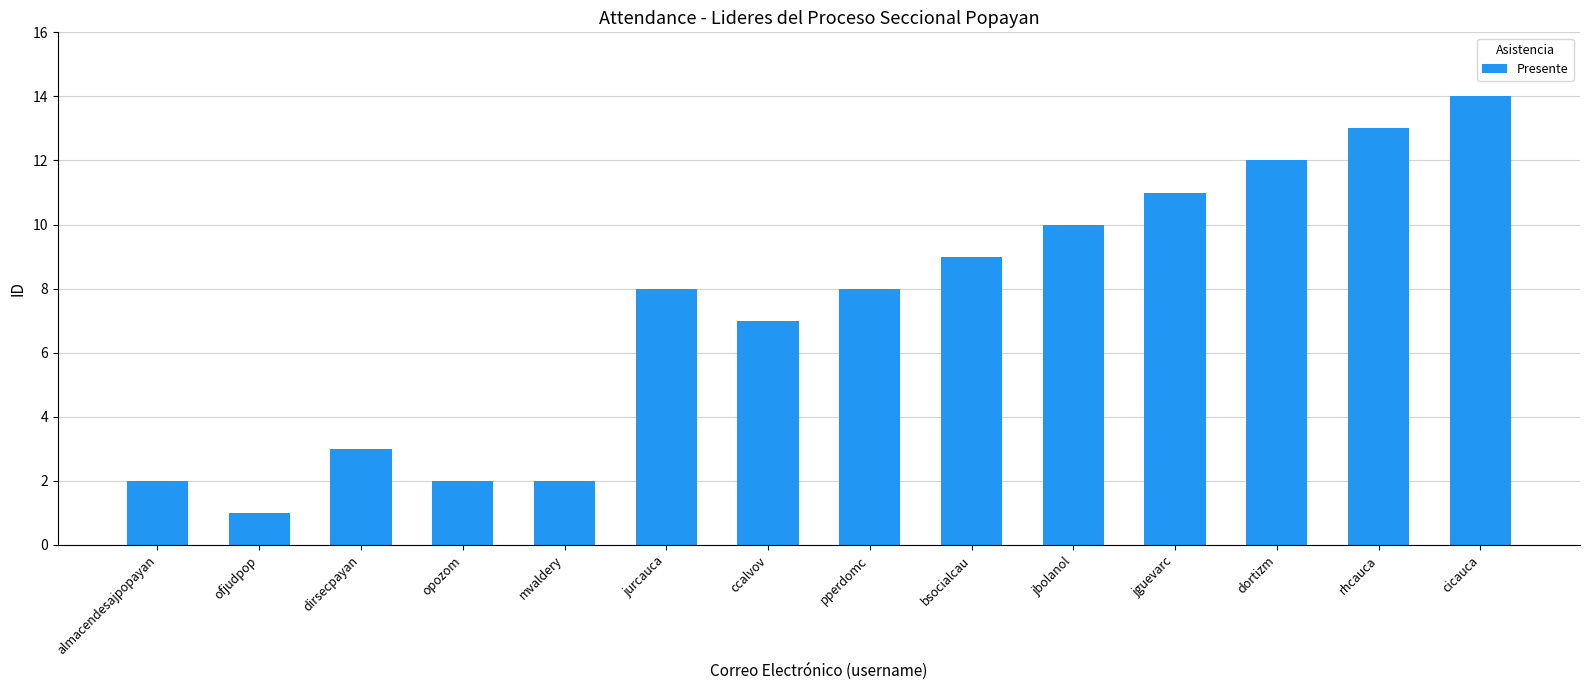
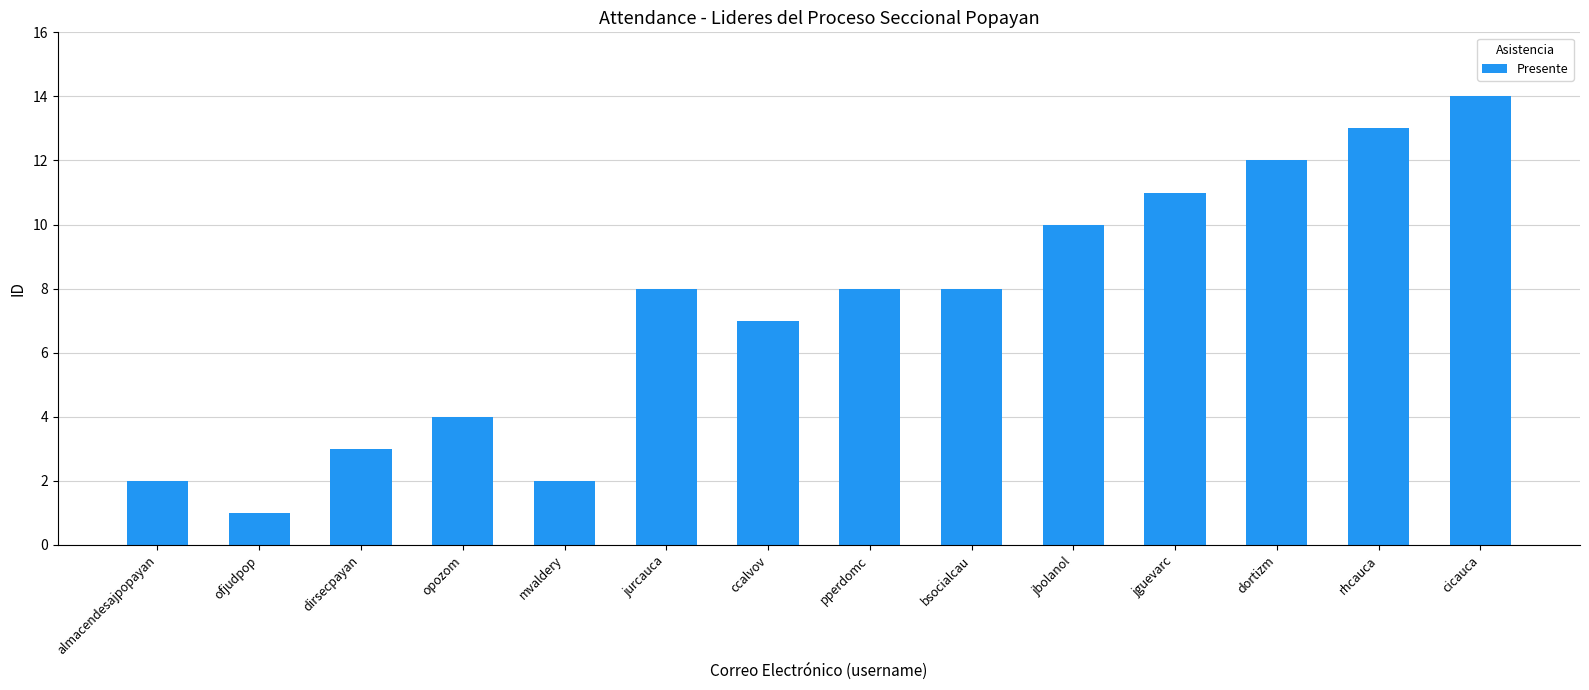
  {
    "almacendesajpopayan": 2,
    "ofjudpop": 1,
    "dirsecpayan": 3,
-   "opozom": 2,
+   "opozom": 4,
    "mvaldery": 2,
    "jurcauca": 8,
    "ccalvov": 7,
    "pperdomc": 8,
-   "bsocialcau": 9,
+   "bsocialcau": 8,
    "jbolanol": 10,
    "jguevarc": 11,
    "dortizm": 12,
    "rhcauca": 13,
    "cicauca": 14
  }
